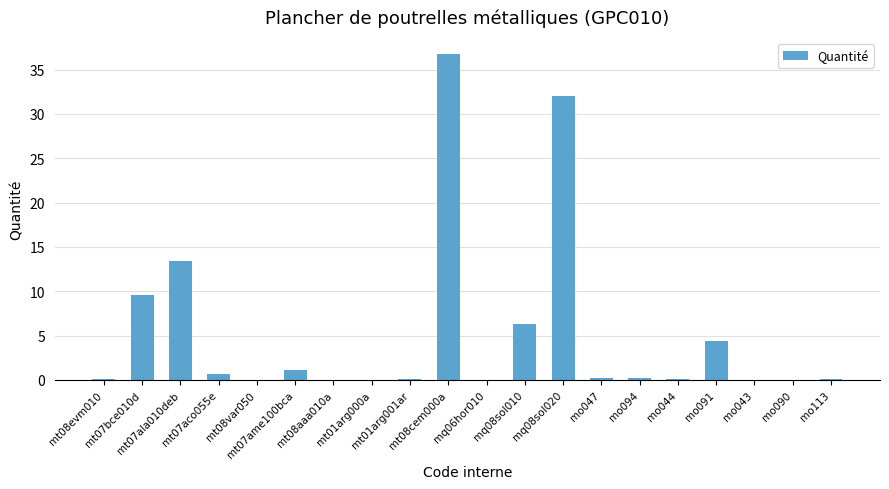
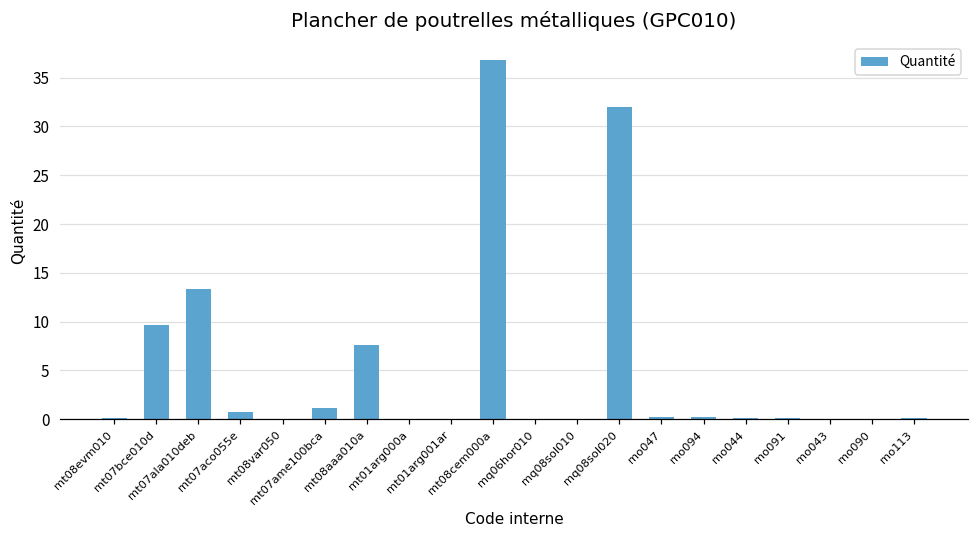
  {
    "mt07bce010d": 10,
    "mt07ala010deb": 13,
    "mt07aco055e": 1,
    "mt07ame100bca": 1,
-   "mt08aaa010a": 0,
+   "mt08aaa010a": 8,
    "mt08cem000a": 37,
-   "mq08sol010": 6,
+   "mq08sol010": 0,
    "mq08sol020": 32,
-   "mo091": 4
+   "mo091": 0
  }
